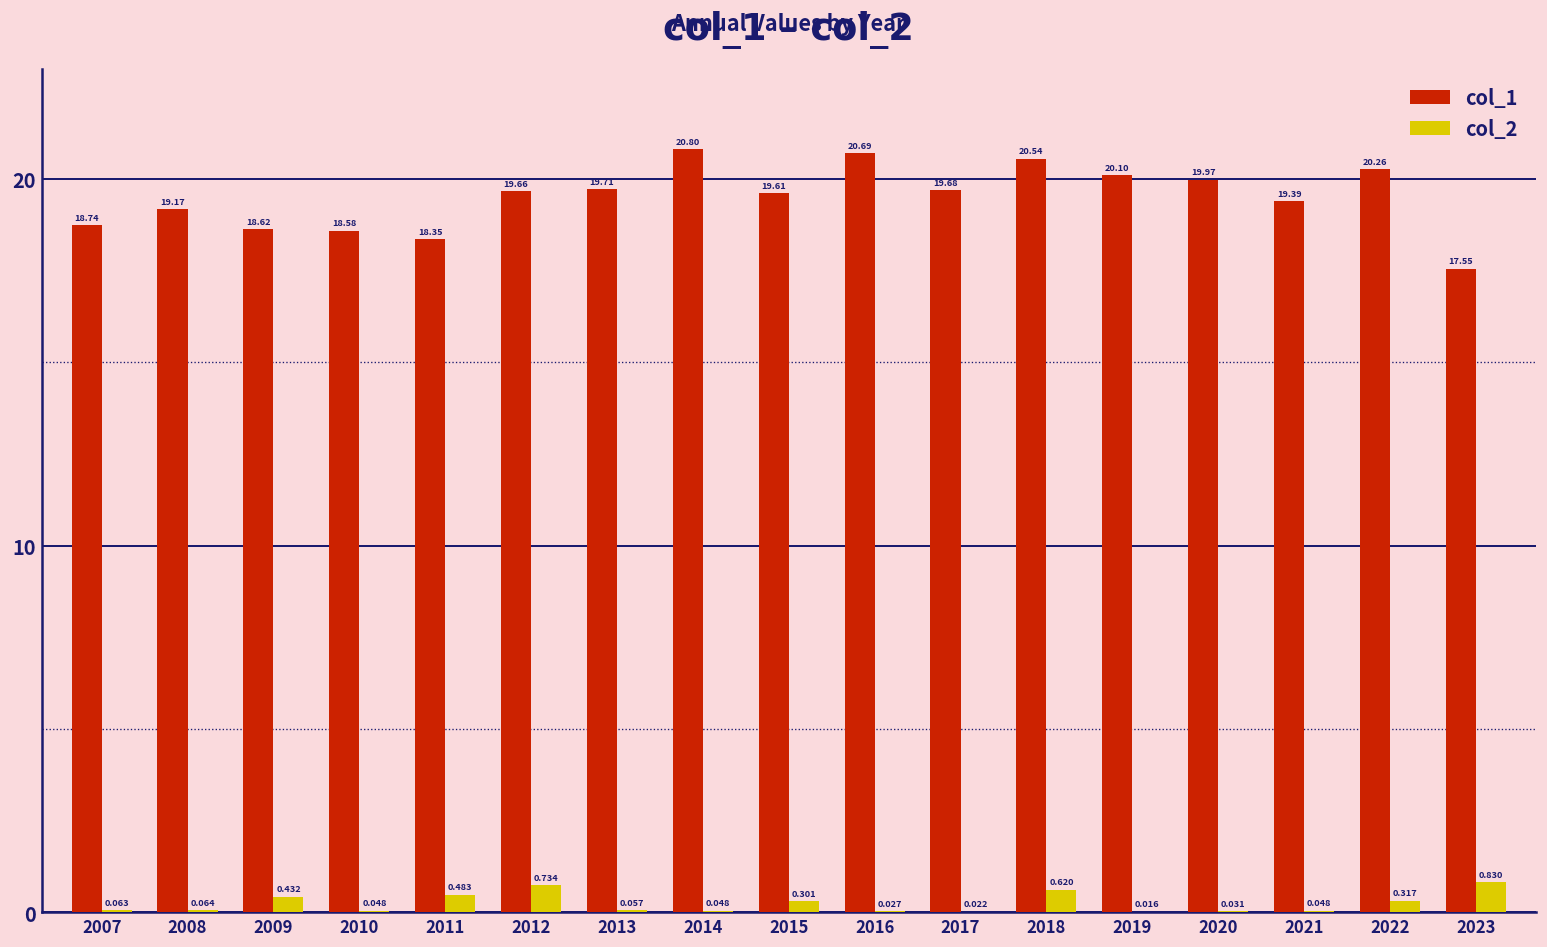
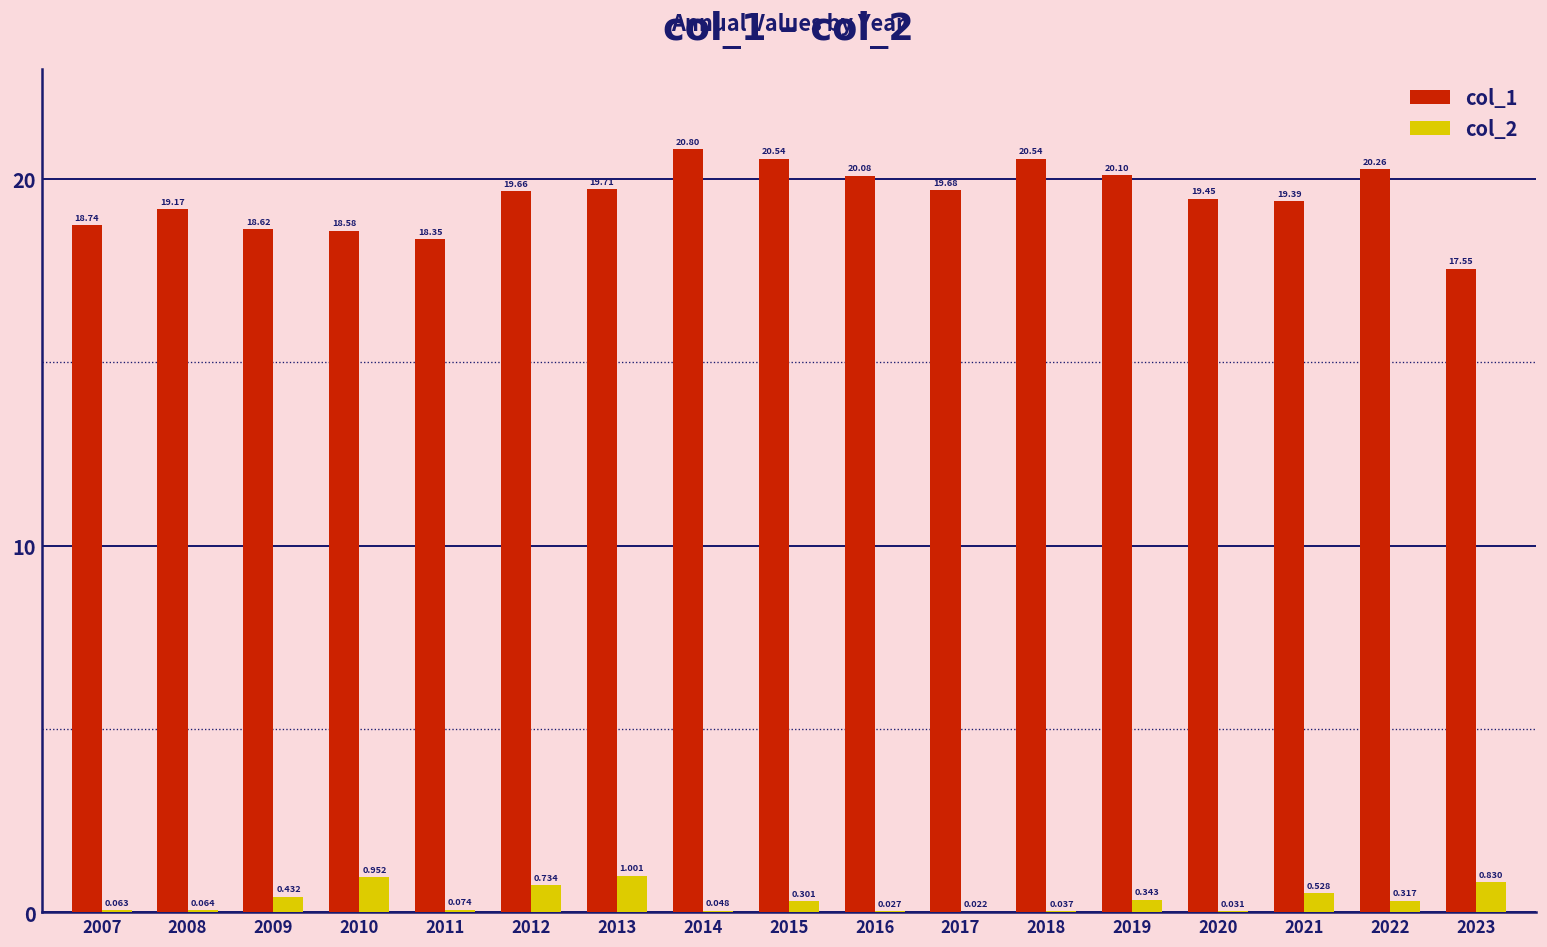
  {
    "col_1": {
      "2007": 18.74,
      "2008": 19.17,
      "2009": 18.62,
      "2010": 18.58,
      "2011": 18.35,
      "2012": 19.66,
      "2013": 19.71,
      "2014": 20.80,
-     "2015": 19.61,
-     "2016": 20.69,
+     "2015": 20.54,
+     "2016": 20.08,
      "2017": 19.68,
      "2018": 20.54,
      "2019": 20.10,
-     "2020": 19.97,
+     "2020": 19.45,
      "2021": 19.39,
      "2022": 20.26,
      "2023": 17.55
    },
    "col_2": {
      "2007": 0.063,
      "2008": 0.064,
      "2009": 0.432,
-     "2010": 0.048,
-     "2011": 0.483,
+     "2010": 0.952,
+     "2011": 0.074,
      "2012": 0.734,
-     "2013": 0.057,
+     "2013": 1.001,
      "2014": 0.048,
      "2015": 0.301,
      "2016": 0.027,
      "2017": 0.022,
-     "2018": 0.620,
-     "2019": 0.016,
+     "2018": 0.037,
+     "2019": 0.343,
      "2020": 0.031,
-     "2021": 0.048,
+     "2021": 0.528,
      "2022": 0.317,
      "2023": 0.830
    }
  }
